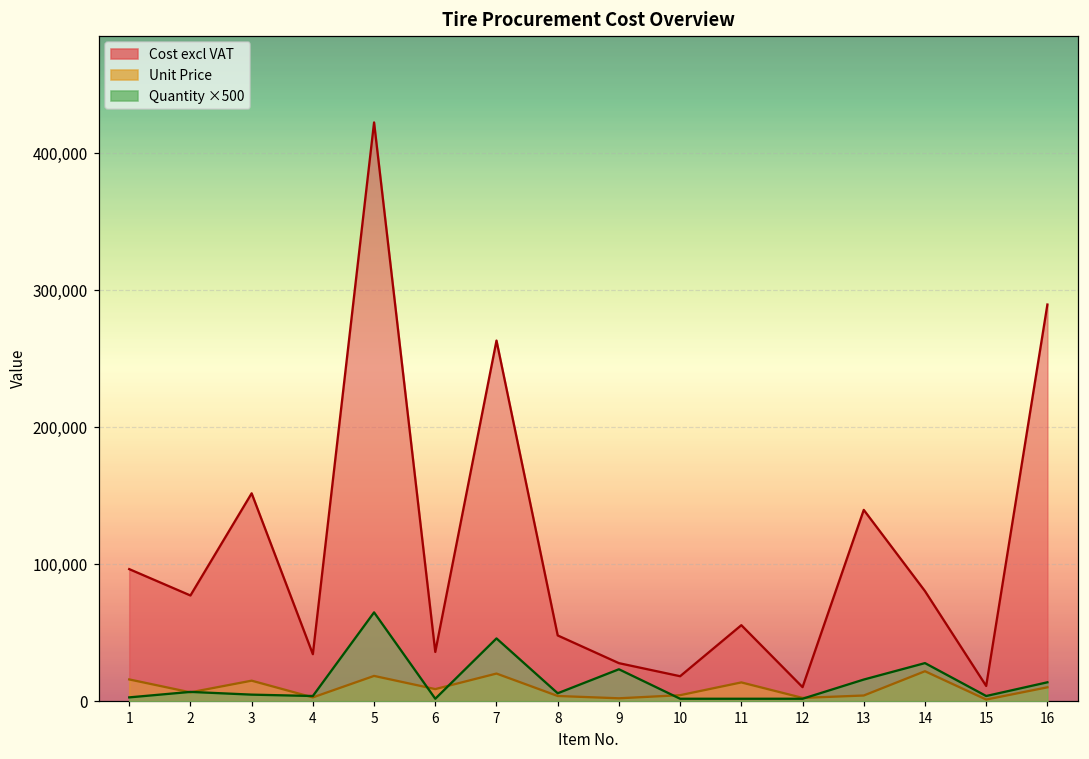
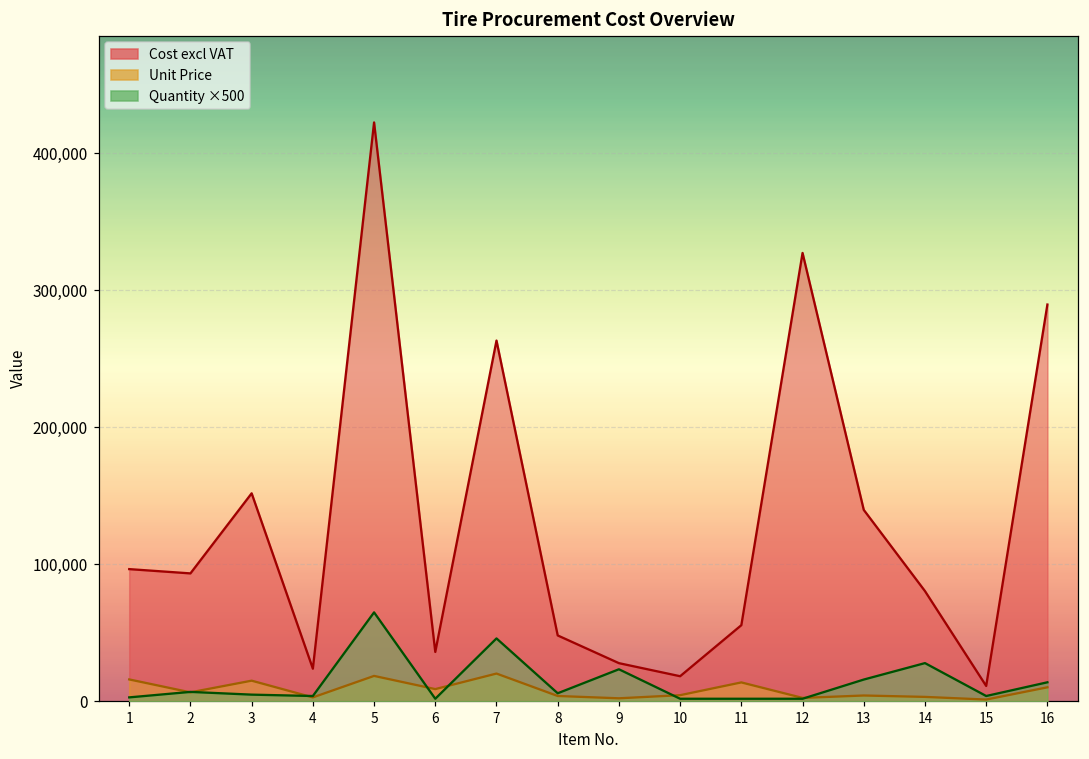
  {
    "Cost excl VAT": {
      "1": "97,000",
-     "2": "77,000",
+     "2": "93,000",
      "3": "152,000",
-     "4": "34,000",
+     "4": "24,000",
      "5": "422,000",
      "6": "36,000",
      "7": "263,000",
      "8": "48,000",
      "9": "28,000",
      "10": "18,000",
      "11": "56,000",
-     "12": "10,000",
+     "12": "327,000",
      "13": "140,000",
      "14": "81,000",
      "15": "11,000",
      "16": "290,000"
    },
    "Unit Price": {
      "1": "16,000",
      "3": "15,000",
      "5": "19,000",
      "6": "9,000",
      "7": "20,000",
      "9": "2,000",
      "10": "5,000",
      "11": "14,000",
      "13": "4,000",
-     "14": "22,000",
+     "14": "3,000",
      "15": "1,000",
      "16": "10,000"
    },
    "Quantity ×500": {
      "1": "3,000",
      "3": "5,000",
      "5": "65,000",
      "6": "2,000",
      "7": "46,000",
      "9": "24,000",
      "10": "2,000",
      "11": "2,000",
      "13": "16,000",
      "14": "28,000",
      "15": "4,000",
      "16": "14,000"
    }
  }
